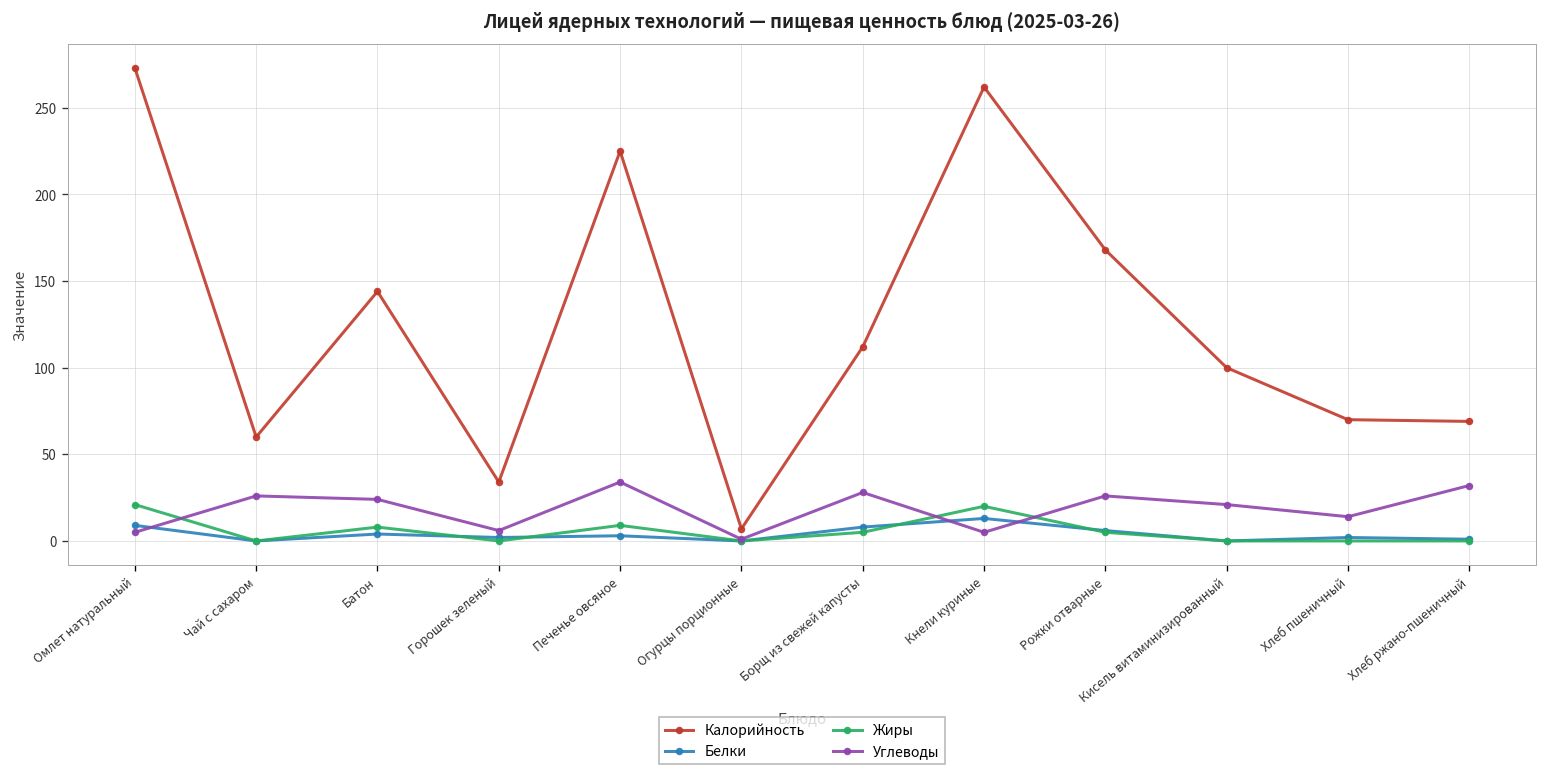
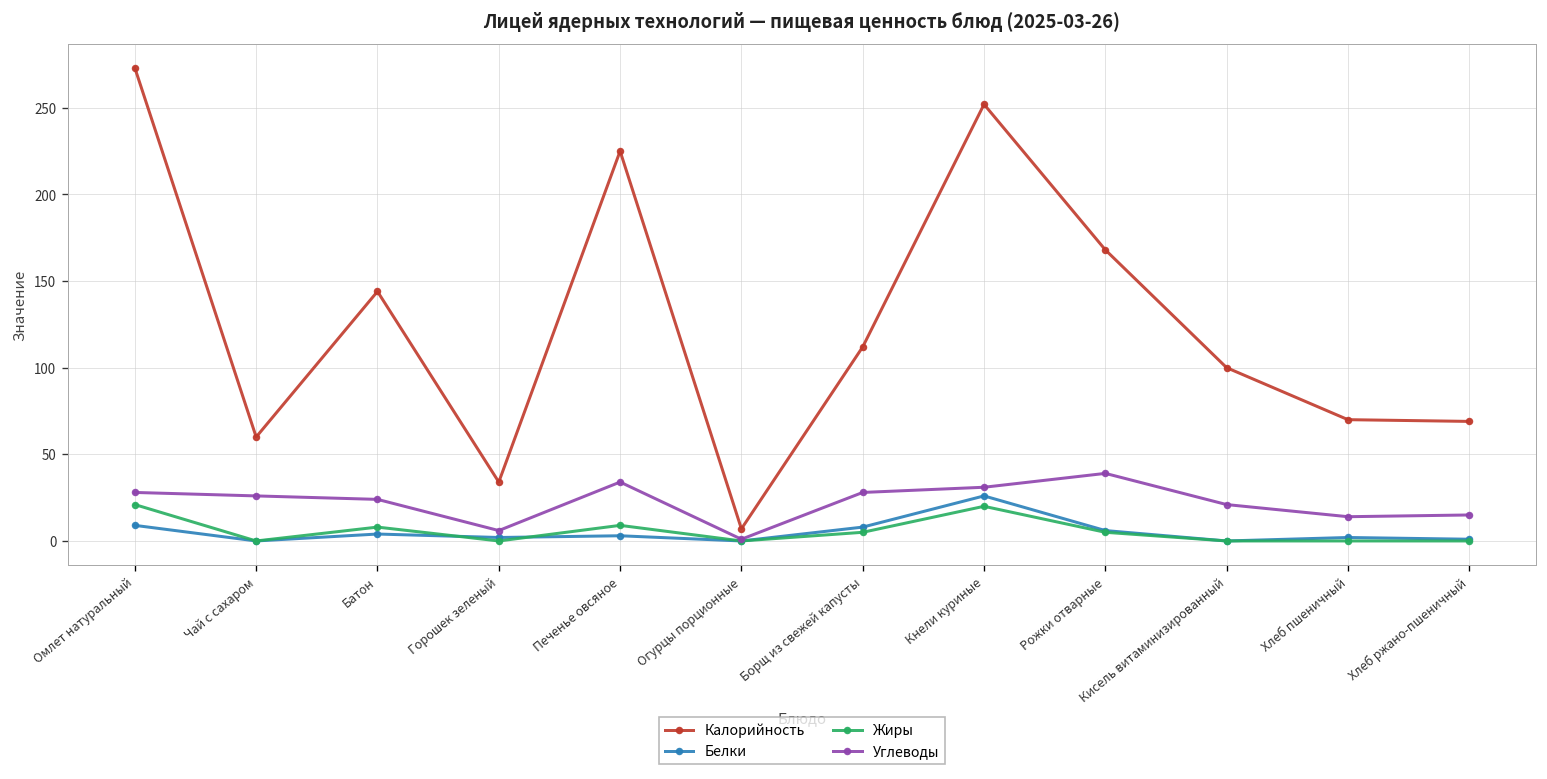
  {
    "Калорийность": {
      "Омлет натуральный": 273,
      "Чай с сахаром": 60,
      "Батон": 144,
      "Горошек зеленый": 34,
      "Печенье овсяное": 225,
      "Огурцы порционные": 7,
      "Борщ из свежей капусты": 112,
-     "Кнели куриные": 262,
+     "Кнели куриные": 252,
      "Рожки отварные": 168,
      "Кисель витаминизированный": 100,
      "Хлеб пшеничный": 70,
      "Хлеб ржано-пшеничный": 69
    },
    "Белки": {
      "Омлет натуральный": 9,
      "Батон": 4,
      "Горошек зеленый": 2,
      "Печенье овсяное": 3,
      "Борщ из свежей капусты": 8,
-     "Кнели куриные": 13,
+     "Кнели куриные": 26,
      "Хлеб пшеничный": 2
    },
    "Жиры": {
      "Омлет натуральный": 21,
      "Батон": 8,
      "Горошек зеленый": 0,
      "Печенье овсяное": 9,
      "Борщ из свежей капусты": 5,
      "Кнели куриные": 20,
      "Хлеб пшеничный": 0
    },
    "Углеводы": {
-     "Омлет натуральный": 5,
+     "Омлет натуральный": 28,
      "Чай с сахаром": 26,
      "Батон": 24,
      "Горошек зеленый": 6,
      "Печенье овсяное": 34,
      "Борщ из свежей капусты": 28,
-     "Кнели куриные": 5,
-     "Рожки отварные": 26,
+     "Кнели куриные": 31,
+     "Рожки отварные": 39,
      "Кисель витаминизированный": 21,
      "Хлеб пшеничный": 14,
-     "Хлеб ржано-пшеничный": 32
+     "Хлеб ржано-пшеничный": 15
    }
  }
